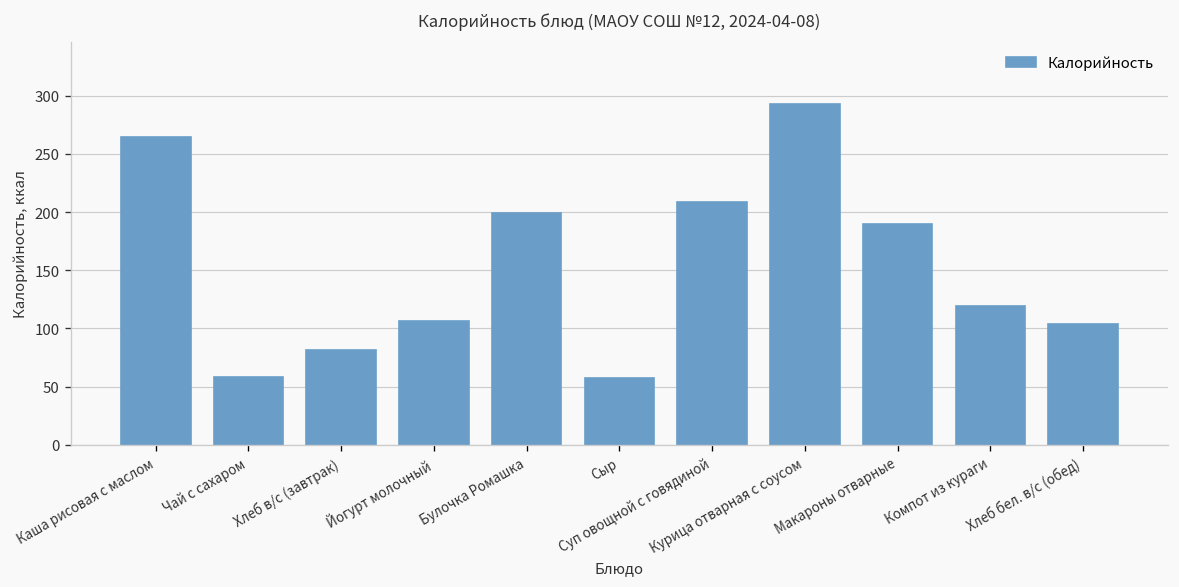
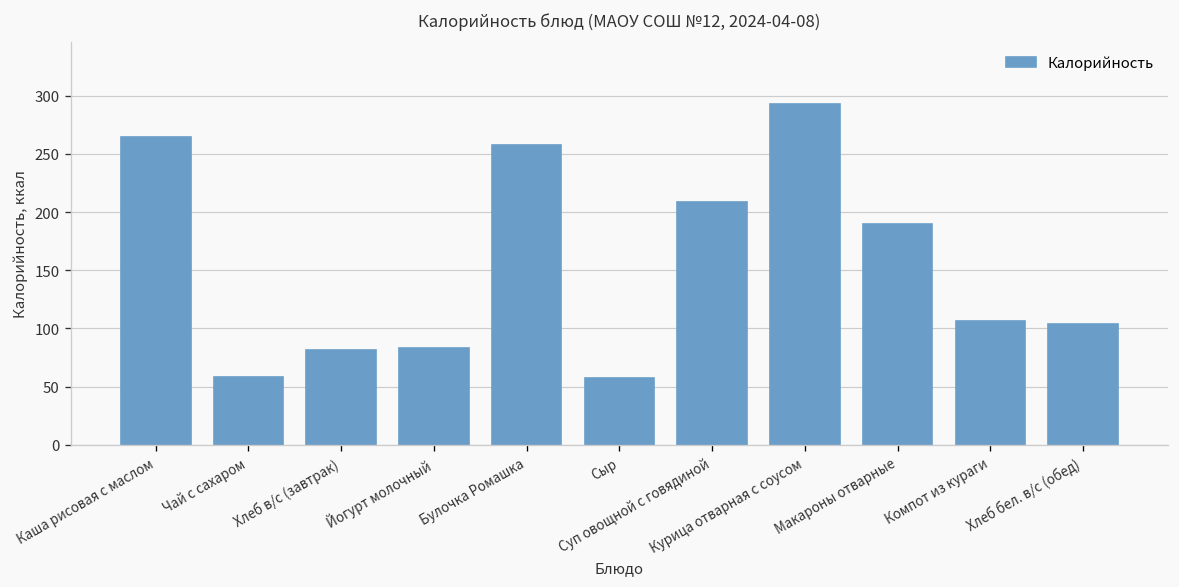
  {
    "Каша рисовая с маслом": 260,
    "Чай с сахаром": 60,
    "Хлеб в/с (завтрак)": 80,
-   "Йогурт молочный": 110,
-   "Булочка Ромашка": 200,
+   "Йогурт молочный": 80,
+   "Булочка Ромашка": 260,
    "Сыр": 60,
    "Суп овощной с говядиной": 210,
    "Курица отварная с соусом": 290,
    "Макароны отварные": 190,
-   "Компот из кураги": 120,
+   "Компот из кураги": 110,
    "Хлеб бел. в/с (обед)": 100
  }
